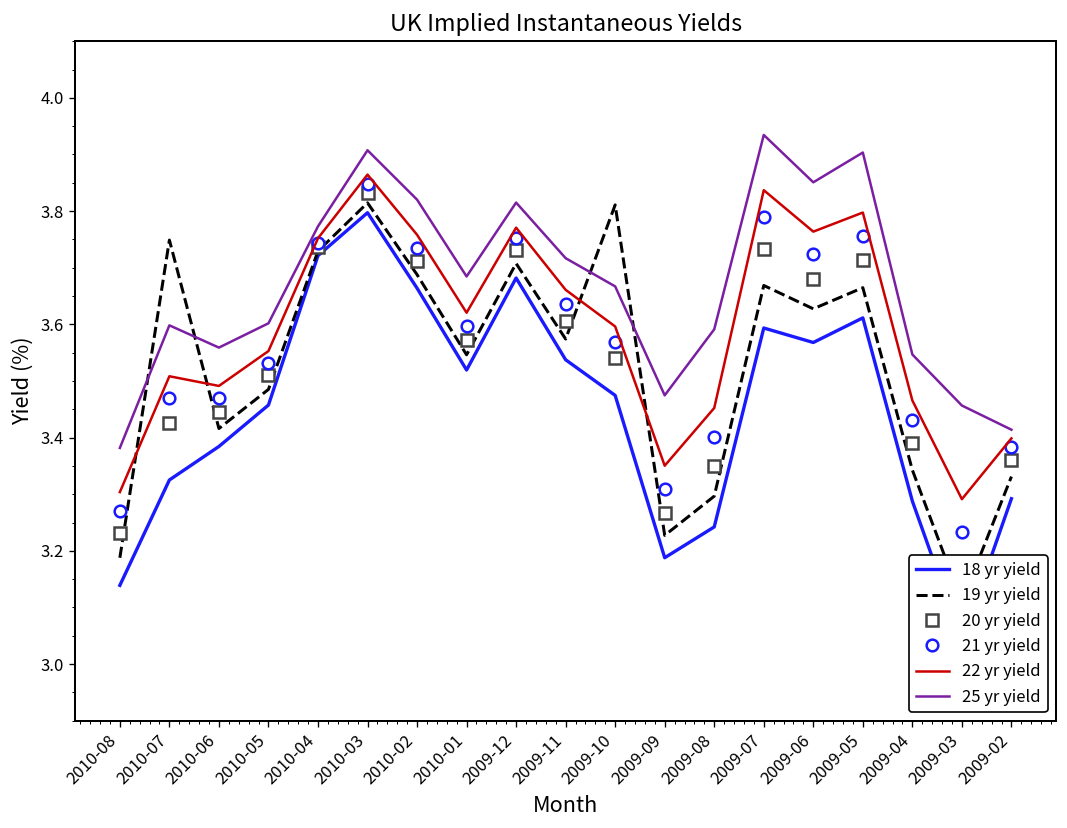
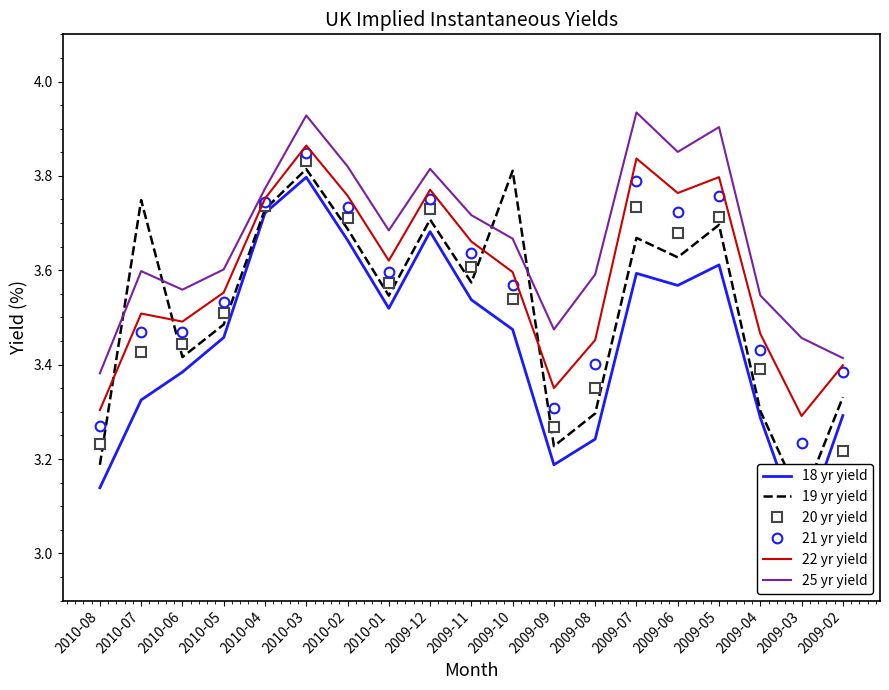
  {
    "19 yr yield": {
      "2010-08": 3.19,
      "2010-07": 3.75,
      "2010-06": 3.42,
      "2010-05": 3.49,
      "2010-04": 3.73,
      "2010-03": 3.81,
      "2010-02": 3.69,
      "2010-01": 3.55,
      "2009-12": 3.71,
      "2009-11": 3.57,
      "2009-10": 3.81,
      "2009-09": 3.23,
      "2009-08": 3.30,
      "2009-07": 3.67,
      "2009-06": 3.63,
-     "2009-05": 3.66,
-     "2009-04": 3.34,
+     "2009-05": 3.70,
+     "2009-04": 3.30,
      "2009-02": 3.33
    },
    "20 yr yield": {
      "2010-08": 3.23,
      "2010-07": 3.43,
      "2010-06": 3.44,
      "2010-05": 3.51,
      "2010-04": 3.74,
      "2010-03": 3.83,
      "2010-02": 3.71,
      "2010-01": 3.57,
      "2009-12": 3.73,
      "2009-11": 3.61,
      "2009-10": 3.54,
      "2009-09": 3.27,
      "2009-08": 3.35,
      "2009-07": 3.73,
      "2009-06": 3.68,
      "2009-05": 3.71,
      "2009-04": 3.39,
-     "2009-02": 3.36
+     "2009-02": 3.22
    },
    "22 yr yield": {
      "2010-08": 3.30,
      "2010-07": 3.51,
      "2010-06": 3.49,
      "2010-05": 3.55,
      "2010-04": 3.75,
      "2010-03": 3.86,
      "2010-02": 3.76,
      "2010-01": 3.62,
      "2009-12": 3.77,
      "2009-11": 3.66,
      "2009-10": 3.60,
      "2009-09": 3.35,
      "2009-08": 3.45,
      "2009-07": 3.84,
      "2009-06": 3.76,
      "2009-05": 3.80,
      "2009-04": 3.47,
      "2009-03": 3.29,
      "2009-02": 3.40
    },
    "25 yr yield": {
      "2010-08": 3.38,
      "2010-07": 3.60,
      "2010-06": 3.56,
      "2010-05": 3.60,
      "2010-04": 3.77,
-     "2010-03": 3.91,
+     "2010-03": 3.93,
      "2010-02": 3.82,
      "2010-01": 3.68,
      "2009-12": 3.82,
      "2009-11": 3.72,
      "2009-10": 3.67,
      "2009-09": 3.47,
      "2009-08": 3.59,
      "2009-07": 3.93,
      "2009-06": 3.85,
      "2009-05": 3.90,
      "2009-04": 3.55,
      "2009-03": 3.46,
      "2009-02": 3.41
    }
  }
